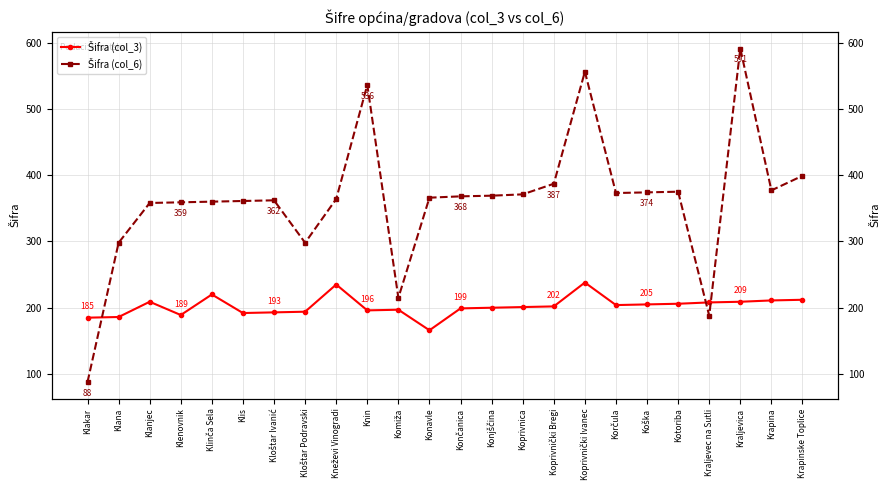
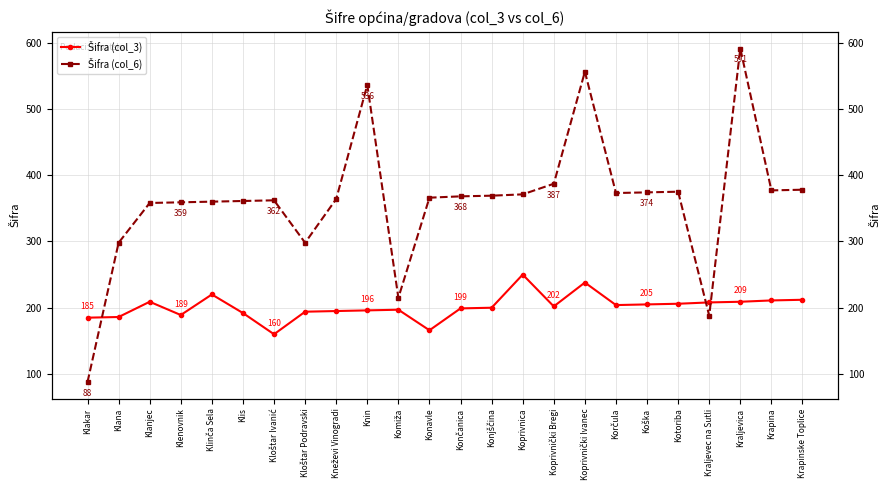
  {
    "Šifra (col_3)": {
      "Klakar": 185,
      "Klenovnik": 189,
-     "Kloštar Ivanić": 193,
-     "Kneževi Vinogradi": 240,
+     "Kloštar Ivanić": 160,
+     "Kneževi Vinogradi": 200,
      "Knin": 196,
      "Končanica": 199,
-     "Koprivnica": 200,
+     "Koprivnica": 250,
      "Koprivnički Bregi": 202,
      "Koška": 205,
      "Kraljevica": 209
    },
    "Šifra (col_6)": {
      "Klana": 300,
      "Klanjec": 360,
      "Klinča Sela": 360,
      "Klis": 360,
      "Kloštar Podravski": 300,
      "Kneževi Vinogradi": 360,
      "Komiža": 220,
      "Konavle": 370,
      "Konjščina": 370,
      "Koprivnica": 370,
      "Koprivnički Ivanec": 560,
      "Korčula": 370,
      "Kotoriba": 380,
      "Kraljevec na Sutli": 190,
      "Krapina": 380,
-     "Krapinske Toplice": 400
+     "Krapinske Toplice": 380
    }
  }
